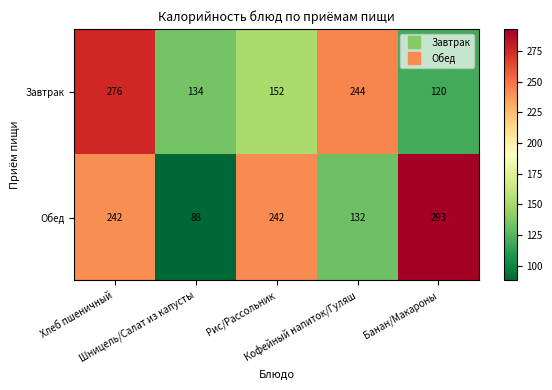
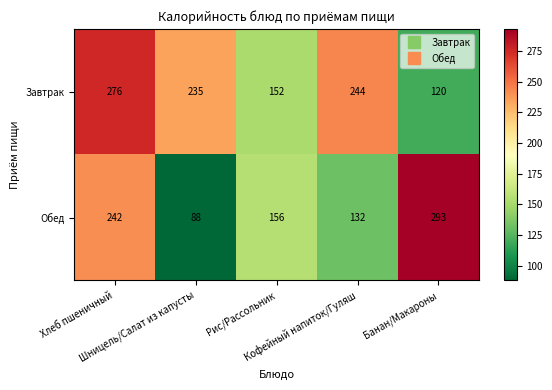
  {
    "Завтрак": {
      "Хлеб пшеничный": 276,
-     "Шницель/Салат из капусты": 134,
+     "Шницель/Салат из капусты": 235,
      "Рис/Рассольник": 152,
      "Кофейный напиток/Гуляш": 244,
      "Банан/Макароны": 120
    },
    "Обед": {
      "Хлеб пшеничный": 242,
      "Шницель/Салат из капусты": 88,
-     "Рис/Рассольник": 242,
+     "Рис/Рассольник": 156,
      "Кофейный напиток/Гуляш": 132,
      "Банан/Макароны": 293
    }
  }
